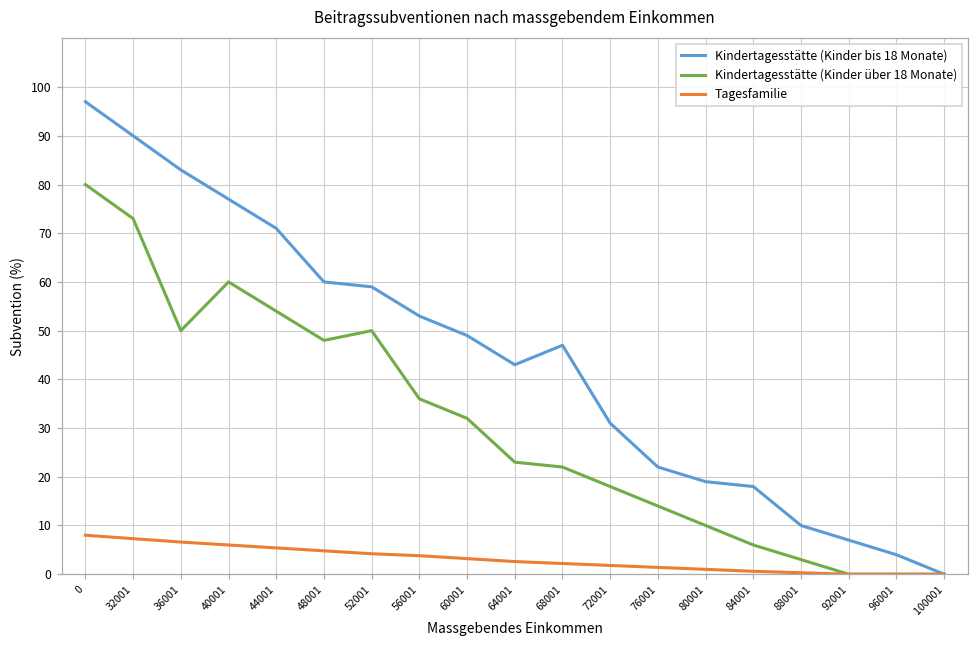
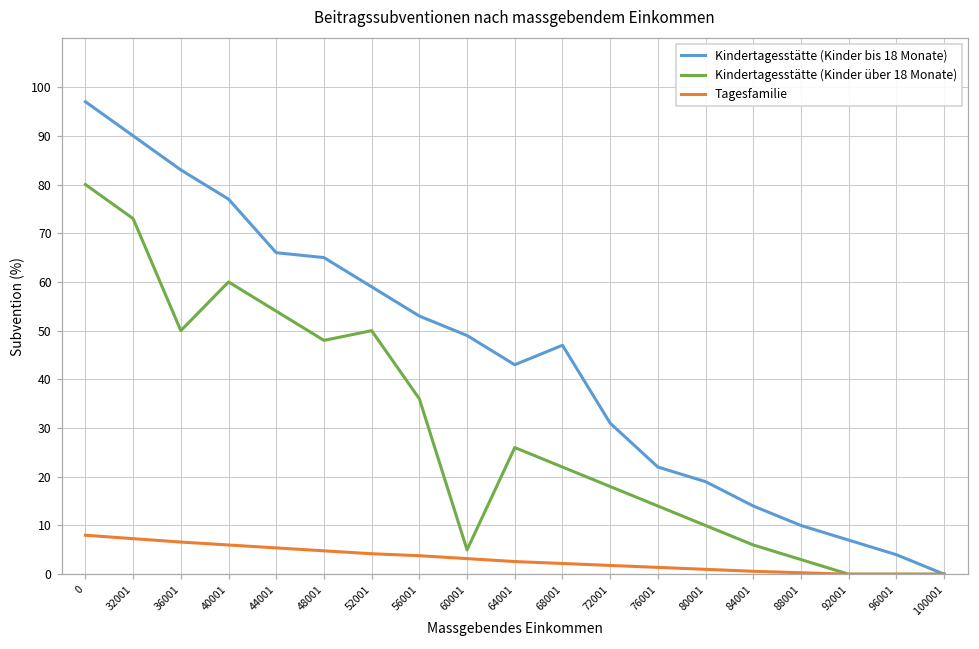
  {
    "Kindertagesstätte (Kinder bis 18 Monate)": {
      "0": 97,
      "32001": 90,
      "36001": 83,
      "40001": 77,
-     "44001": 71,
-     "48001": 60,
+     "44001": 66,
+     "48001": 65,
      "52001": 59,
      "56001": 53,
      "60001": 49,
      "64001": 43,
      "68001": 47,
      "72001": 31,
      "76001": 22,
      "80001": 19,
-     "84001": 18,
+     "84001": 14,
      "88001": 10,
      "92001": 7,
      "96001": 4
    },
    "Kindertagesstätte (Kinder über 18 Monate)": {
      "0": 80,
      "32001": 73,
      "36001": 50,
      "40001": 60,
      "44001": 54,
      "48001": 48,
      "52001": 50,
      "56001": 36,
-     "60001": 32,
-     "64001": 23,
+     "60001": 5,
+     "64001": 26,
      "68001": 22,
      "72001": 18,
      "76001": 14,
      "80001": 10,
      "84001": 6,
      "88001": 3
    },
    "Tagesfamilie": {
      "0": 8,
      "32001": 7,
      "36001": 7,
      "40001": 6,
      "44001": 5,
      "48001": 5,
      "52001": 4,
      "56001": 4,
      "60001": 3,
      "64001": 3,
      "68001": 2,
      "72001": 2,
      "76001": 1,
      "80001": 1,
      "84001": 1,
      "88001": 0
    }
  }
